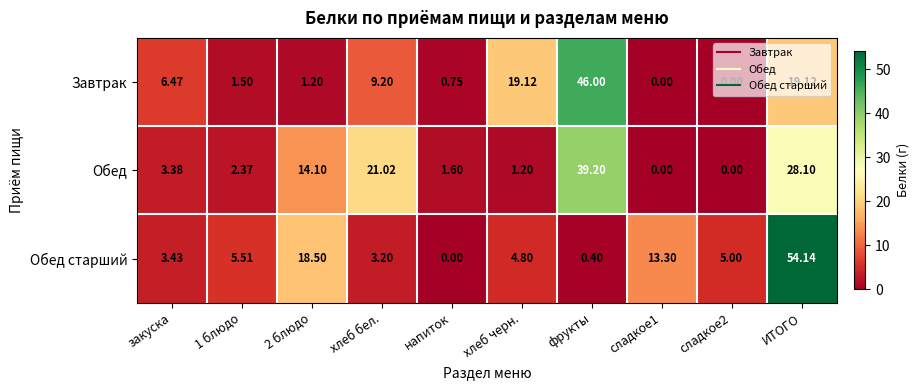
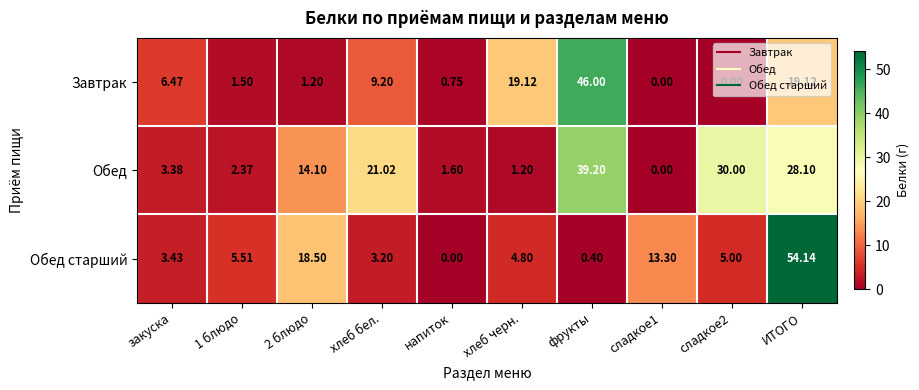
  {
    "Завтрак": {
      "закуска": 6.47,
      "1 блюдо": 1.50,
      "2 блюдо": 1.20,
      "хлеб бел.": 9.20,
      "напиток": 0.75,
      "хлеб черн.": 19.12,
      "фрукты": 46.00,
      "сладкое1": 0.00
    },
    "Обед": {
      "закуска": 3.38,
      "1 блюдо": 2.37,
      "2 блюдо": 14.10,
      "хлеб бел.": 21.02,
      "напиток": 1.60,
      "хлеб черн.": 1.20,
      "фрукты": 39.20,
      "сладкое1": 0.00,
-     "сладкое2": 0.00,
+     "сладкое2": 30.00,
      "ИТОГО": 28.10
    },
    "Обед старший": {
      "закуска": 3.43,
      "1 блюдо": 5.51,
      "2 блюдо": 18.50,
      "хлеб бел.": 3.20,
      "напиток": 0.00,
      "хлеб черн.": 4.80,
      "фрукты": 0.40,
      "сладкое1": 13.30,
      "сладкое2": 5.00,
      "ИТОГО": 54.14
    }
  }
